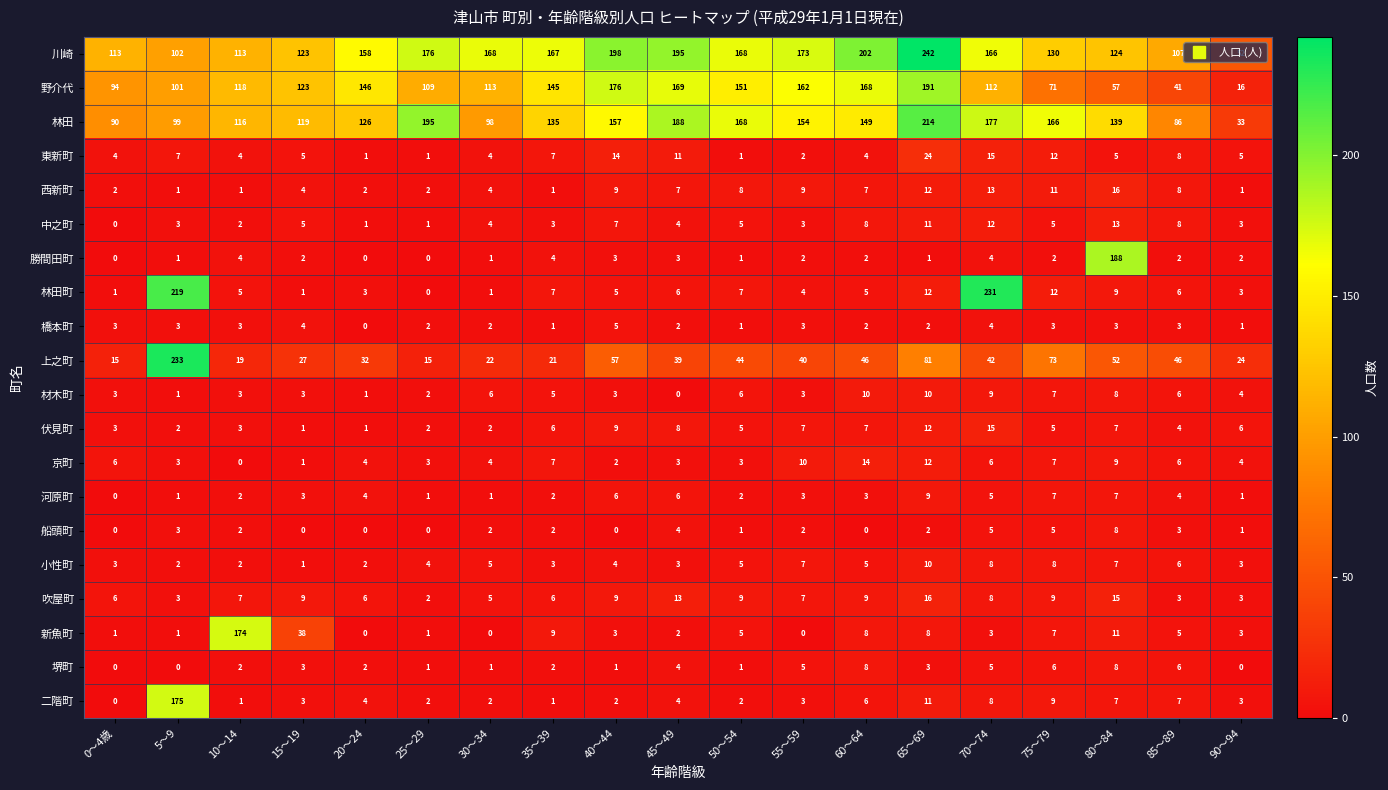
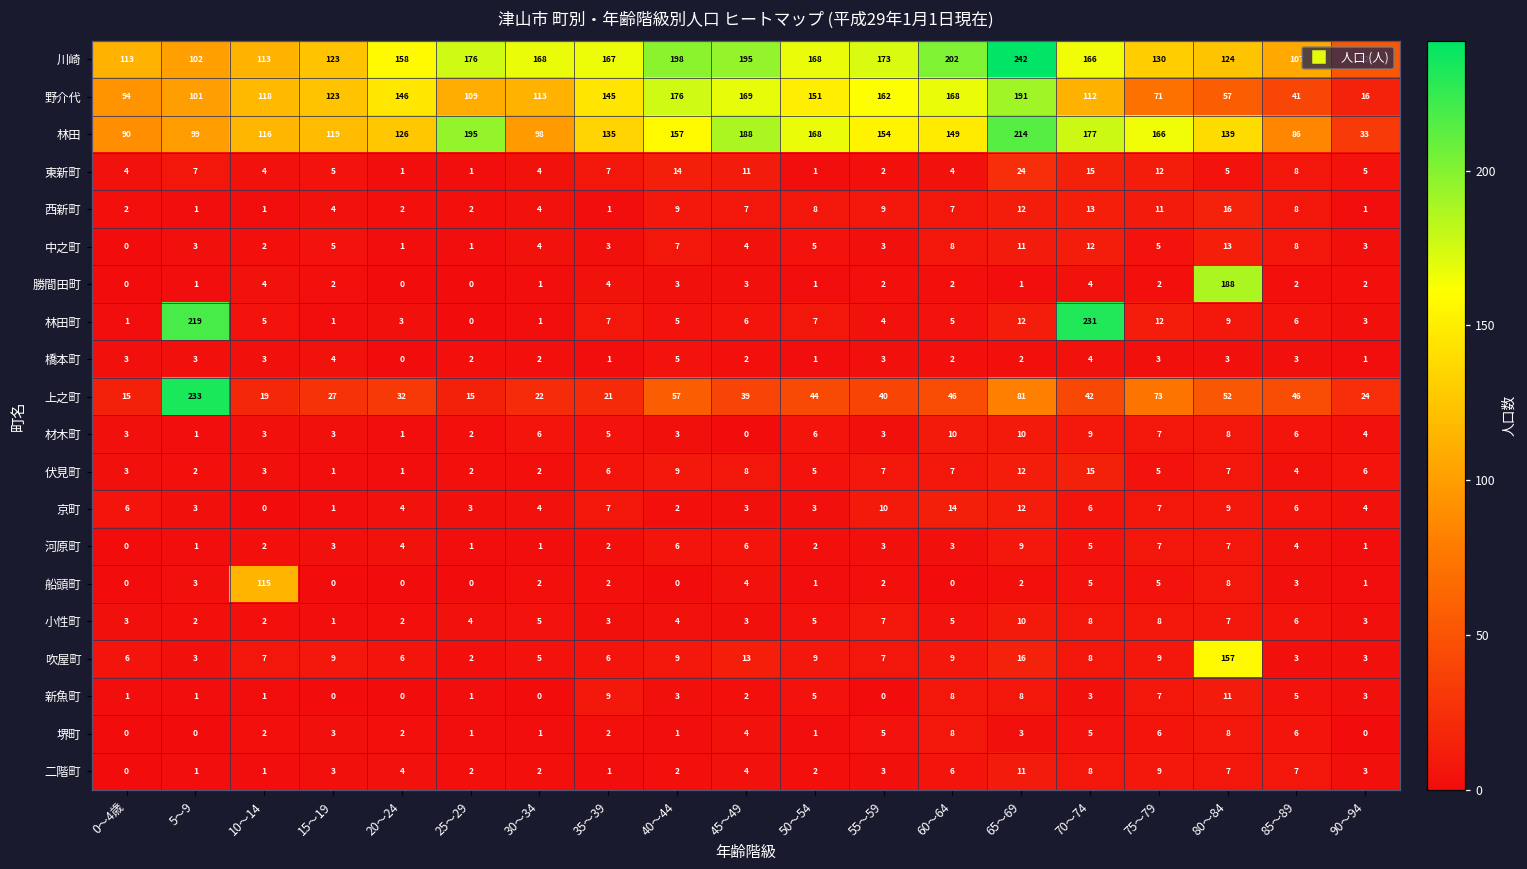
  {
    "船頭町": {
      "0～4歳": 0,
      "5～9": 3,
-     "10～14": 2,
+     "10～14": 115,
      "15～19": 0,
      "20～24": 0,
      "25～29": 0,
      "30～34": 2,
      "35～39": 2,
      "40～44": 0,
      "45～49": 4,
      "50～54": 1,
      "55～59": 2,
      "60～64": 0,
      "65～69": 2,
      "70～74": 5,
      "75～79": 5,
      "80～84": 8,
      "85～89": 3,
      "90～94": 1
    },
    "吹屋町": {
      "0～4歳": 6,
      "5～9": 3,
      "10～14": 7,
      "15～19": 9,
      "20～24": 6,
      "25～29": 2,
      "30～34": 5,
      "35～39": 6,
      "40～44": 9,
      "45～49": 13,
      "50～54": 9,
      "55～59": 7,
      "60～64": 9,
      "65～69": 16,
      "70～74": 8,
      "75～79": 9,
-     "80～84": 15,
+     "80～84": 157,
      "85～89": 3,
      "90～94": 3
    },
    "新魚町": {
      "0～4歳": 1,
      "5～9": 1,
-     "10～14": 174,
-     "15～19": 38,
+     "10～14": 1,
+     "15～19": 0,
      "20～24": 0,
      "25～29": 1,
      "30～34": 0,
      "35～39": 9,
      "40～44": 3,
      "45～49": 2,
      "50～54": 5,
      "55～59": 0,
      "60～64": 8,
      "65～69": 8,
      "70～74": 3,
      "75～79": 7,
      "80～84": 11,
      "85～89": 5,
      "90～94": 3
    },
    "二階町": {
      "0～4歳": 0,
-     "5～9": 175,
+     "5～9": 1,
      "10～14": 1,
      "15～19": 3,
      "20～24": 4,
      "25～29": 2,
      "30～34": 2,
      "35～39": 1,
      "40～44": 2,
      "45～49": 4,
      "50～54": 2,
      "55～59": 3,
      "60～64": 6,
      "65～69": 11,
      "70～74": 8,
      "75～79": 9,
      "80～84": 7,
      "85～89": 7,
      "90～94": 3
    }
  }
